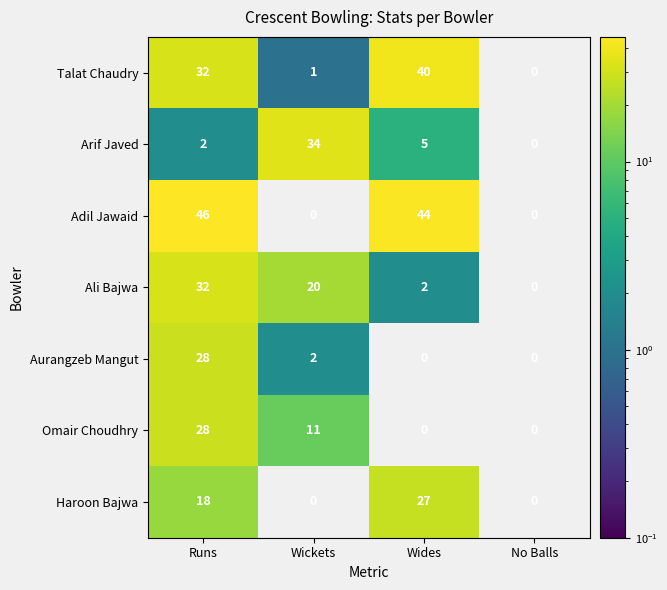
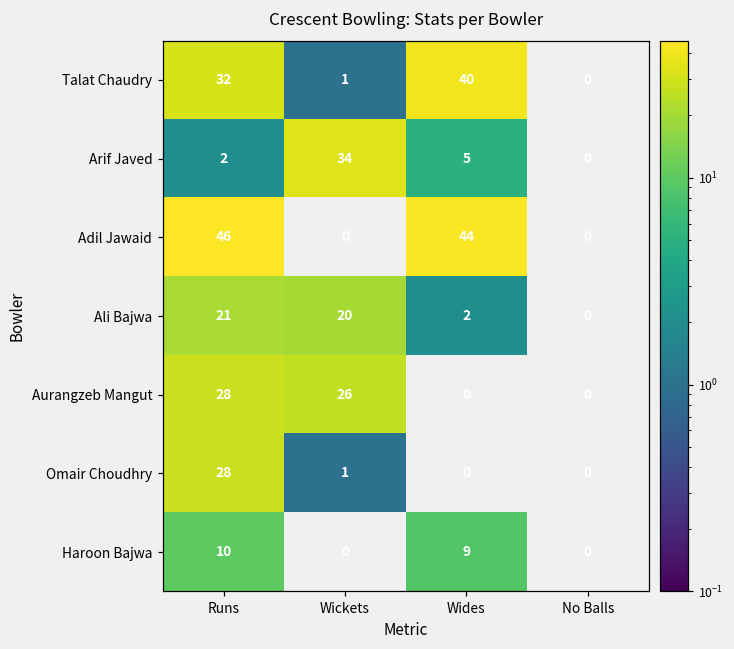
  {
    "Talat Chaudry": {
      "Runs": 32,
      "Wickets": 1,
      "Wides": 40
    },
    "Arif Javed": {
      "Runs": 2,
      "Wickets": 34,
      "Wides": 5
    },
    "Adil Jawaid": {
      "Runs": 46,
      "Wides": 44
    },
    "Ali Bajwa": {
-     "Runs": 32,
+     "Runs": 21,
      "Wickets": 20,
      "Wides": 2
    },
    "Aurangzeb Mangut": {
      "Runs": 28,
-     "Wickets": 2
+     "Wickets": 26
    },
    "Omair Choudhry": {
      "Runs": 28,
-     "Wickets": 11
+     "Wickets": 1
    },
    "Haroon Bajwa": {
-     "Runs": 18,
-     "Wides": 27
+     "Runs": 10,
+     "Wides": 9
    }
  }
